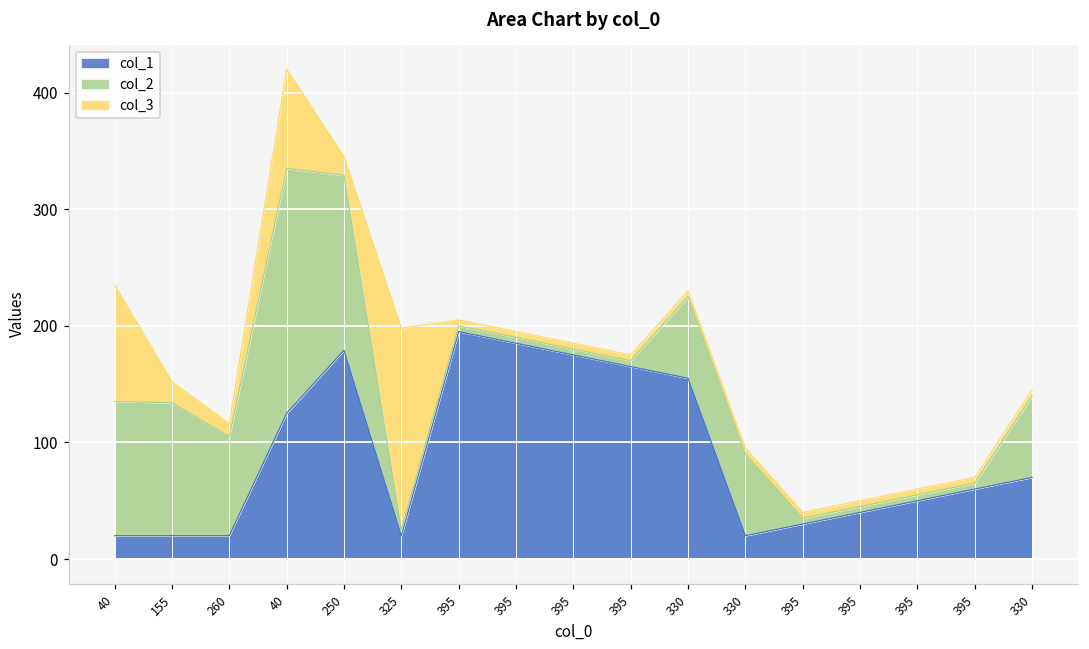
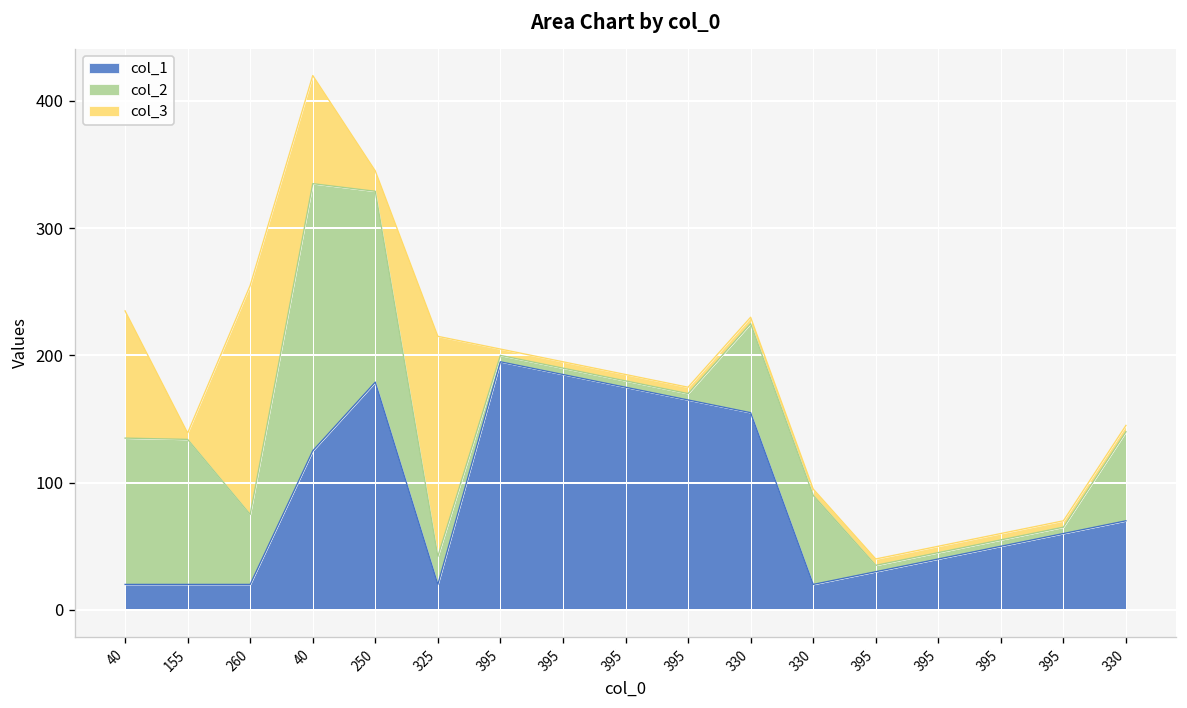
  {
    "col_1": {
      "155": 20,
      "260": 20,
      "250": 179,
      "325": 20
    },
    "col_2": {
      "155": 114,
-     "260": 85,
+     "260": 55,
      "250": 150,
-     "325": 5
+     "325": 22
    },
    "col_3": {
-     "155": 18,
-     "260": 11,
+     "155": 5,
+     "260": 180,
      "250": 16,
      "325": 173
    }
  }
